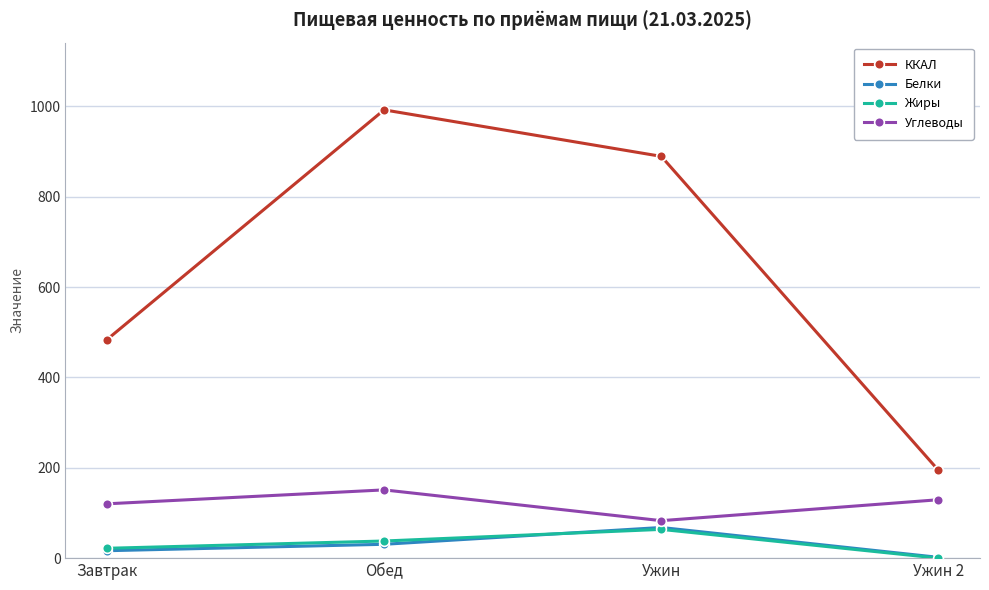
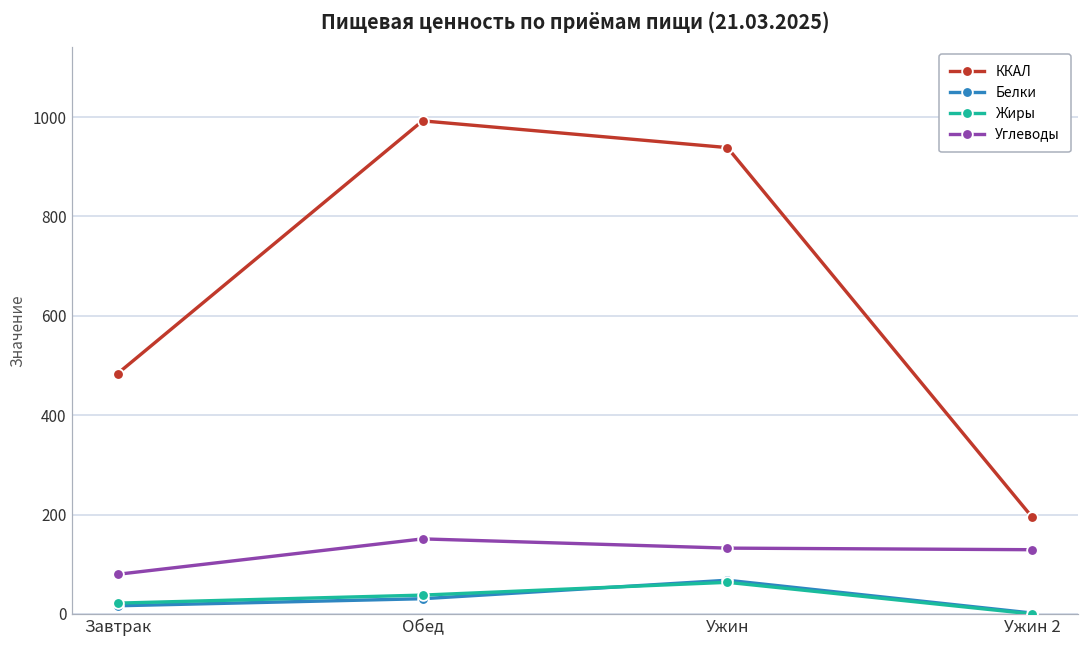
  {
    "ККАЛ": {
      "Завтрак": 480,
      "Обед": 990,
-     "Ужин": 890,
+     "Ужин": 940,
      "Ужин 2": 190
    },
    "Белки": {
      "Обед": 30
    },
    "Жиры": {
      "Обед": 40
    },
    "Углеводы": {
-     "Завтрак": 120,
+     "Завтрак": 80,
      "Обед": 150,
-     "Ужин": 80,
+     "Ужин": 130,
      "Ужин 2": 130
    }
  }
